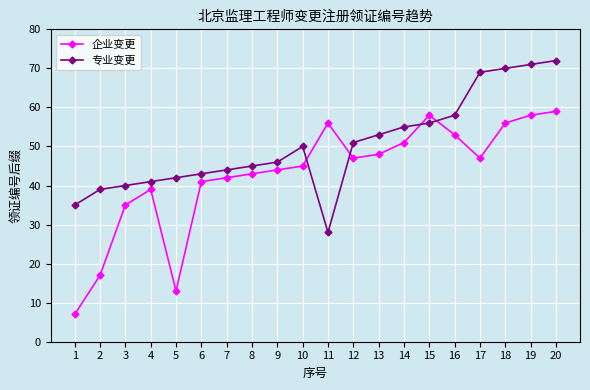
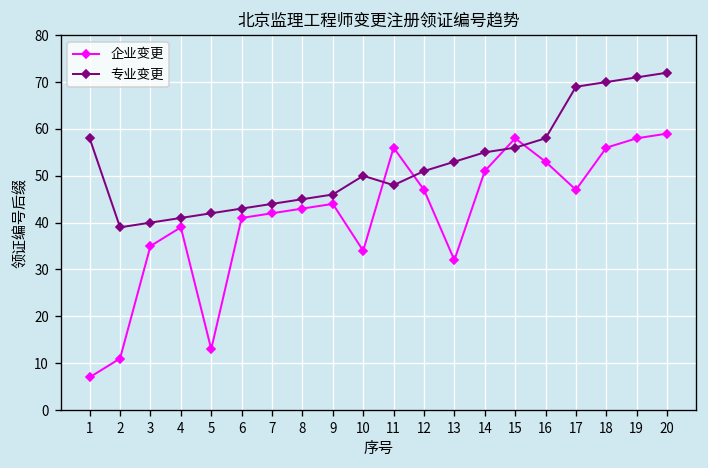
  {
    "企业变更": {
      "1": 7,
-     "2": 17,
+     "2": 11,
      "3": 35,
      "4": 39,
      "5": 13,
      "6": 41,
      "7": 42,
      "8": 43,
      "9": 44,
-     "10": 45,
+     "10": 34,
      "11": 56,
      "12": 47,
-     "13": 48,
+     "13": 32,
      "14": 51,
      "15": 58,
      "16": 53,
      "17": 47,
      "18": 56,
      "19": 58,
      "20": 59
    },
    "专业变更": {
-     "1": 35,
+     "1": 58,
      "2": 39,
      "3": 40,
      "4": 41,
      "5": 42,
      "6": 43,
      "7": 44,
      "8": 45,
      "9": 46,
      "10": 50,
-     "11": 28,
+     "11": 48,
      "12": 51,
      "13": 53,
      "14": 55,
      "15": 56,
      "16": 58,
      "17": 69,
      "18": 70,
      "19": 71,
      "20": 72
    }
  }
